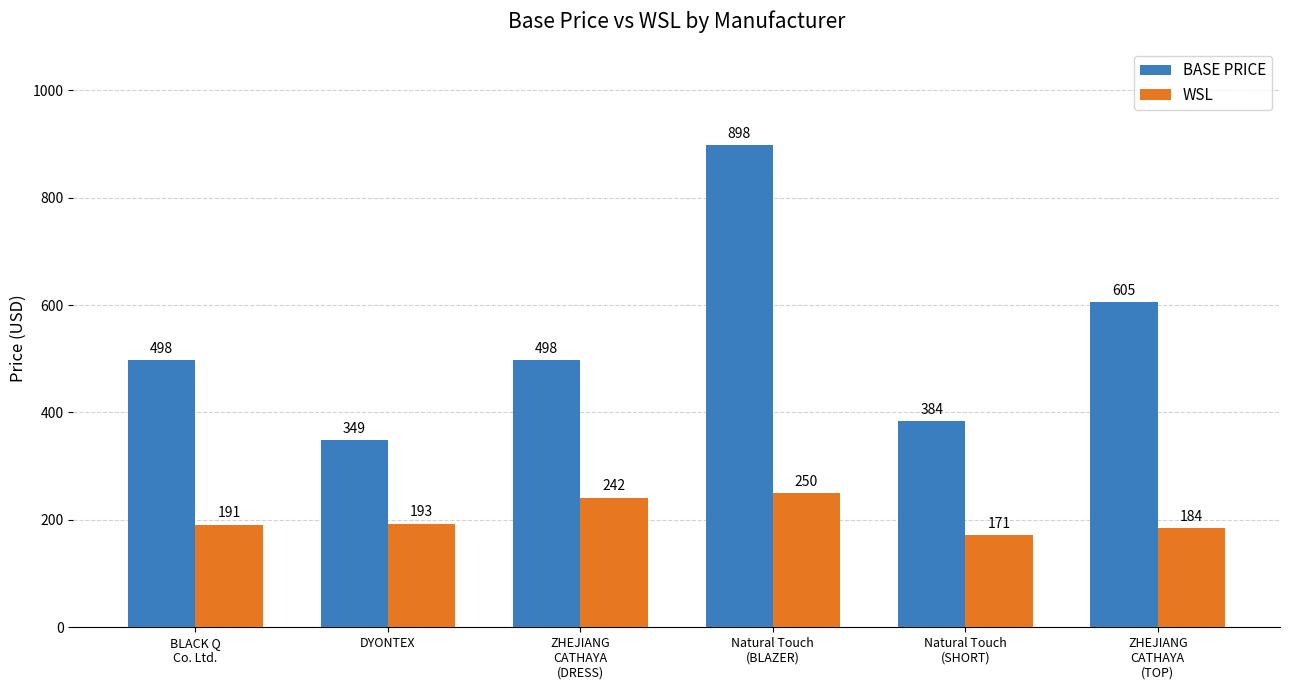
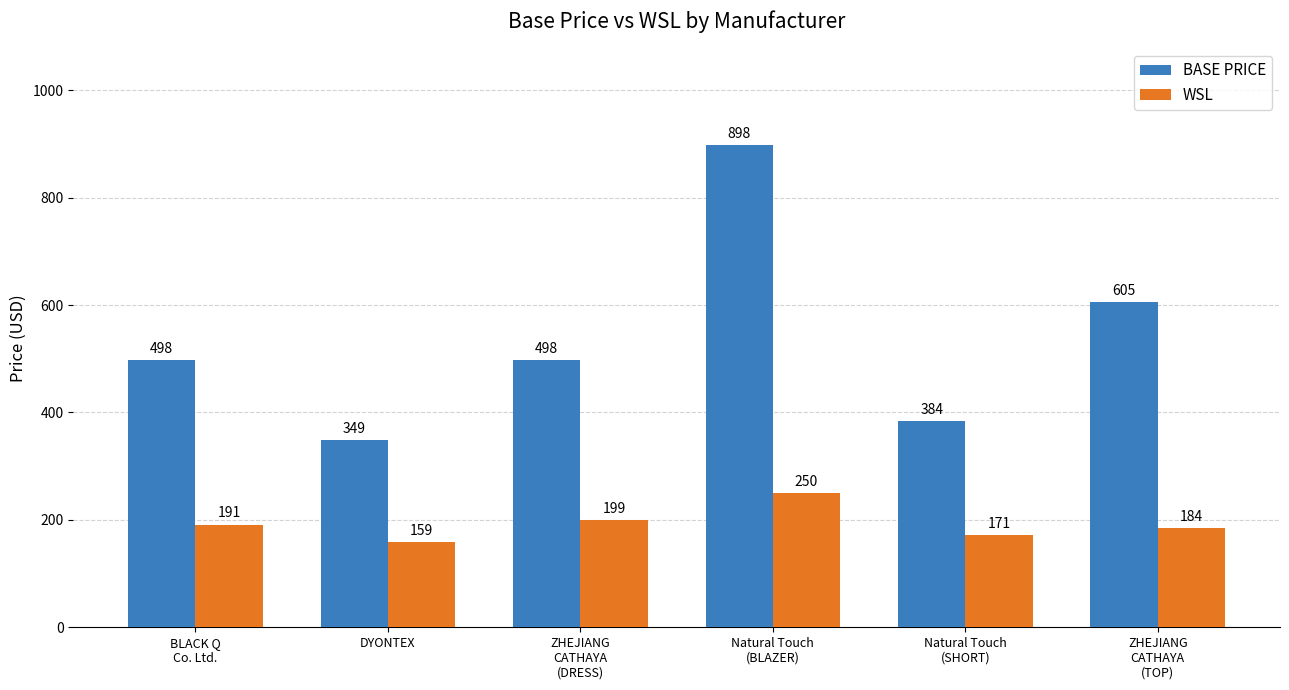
  {
    "BASE PRICE": {
      "BLACK Q Co. Ltd.": 498,
      "DYONTEX": 349,
      "ZHEJIANG CATHAYA (DRESS)": 498,
      "Natural Touch (BLAZER)": 898,
      "Natural Touch (SHORT)": 384,
      "ZHEJIANG CATHAYA (TOP)": 605
    },
    "WSL": {
      "BLACK Q Co. Ltd.": 191,
-     "DYONTEX": 193,
-     "ZHEJIANG CATHAYA (DRESS)": 242,
+     "DYONTEX": 159,
+     "ZHEJIANG CATHAYA (DRESS)": 199,
      "Natural Touch (BLAZER)": 250,
      "Natural Touch (SHORT)": 171,
      "ZHEJIANG CATHAYA (TOP)": 184
    }
  }
